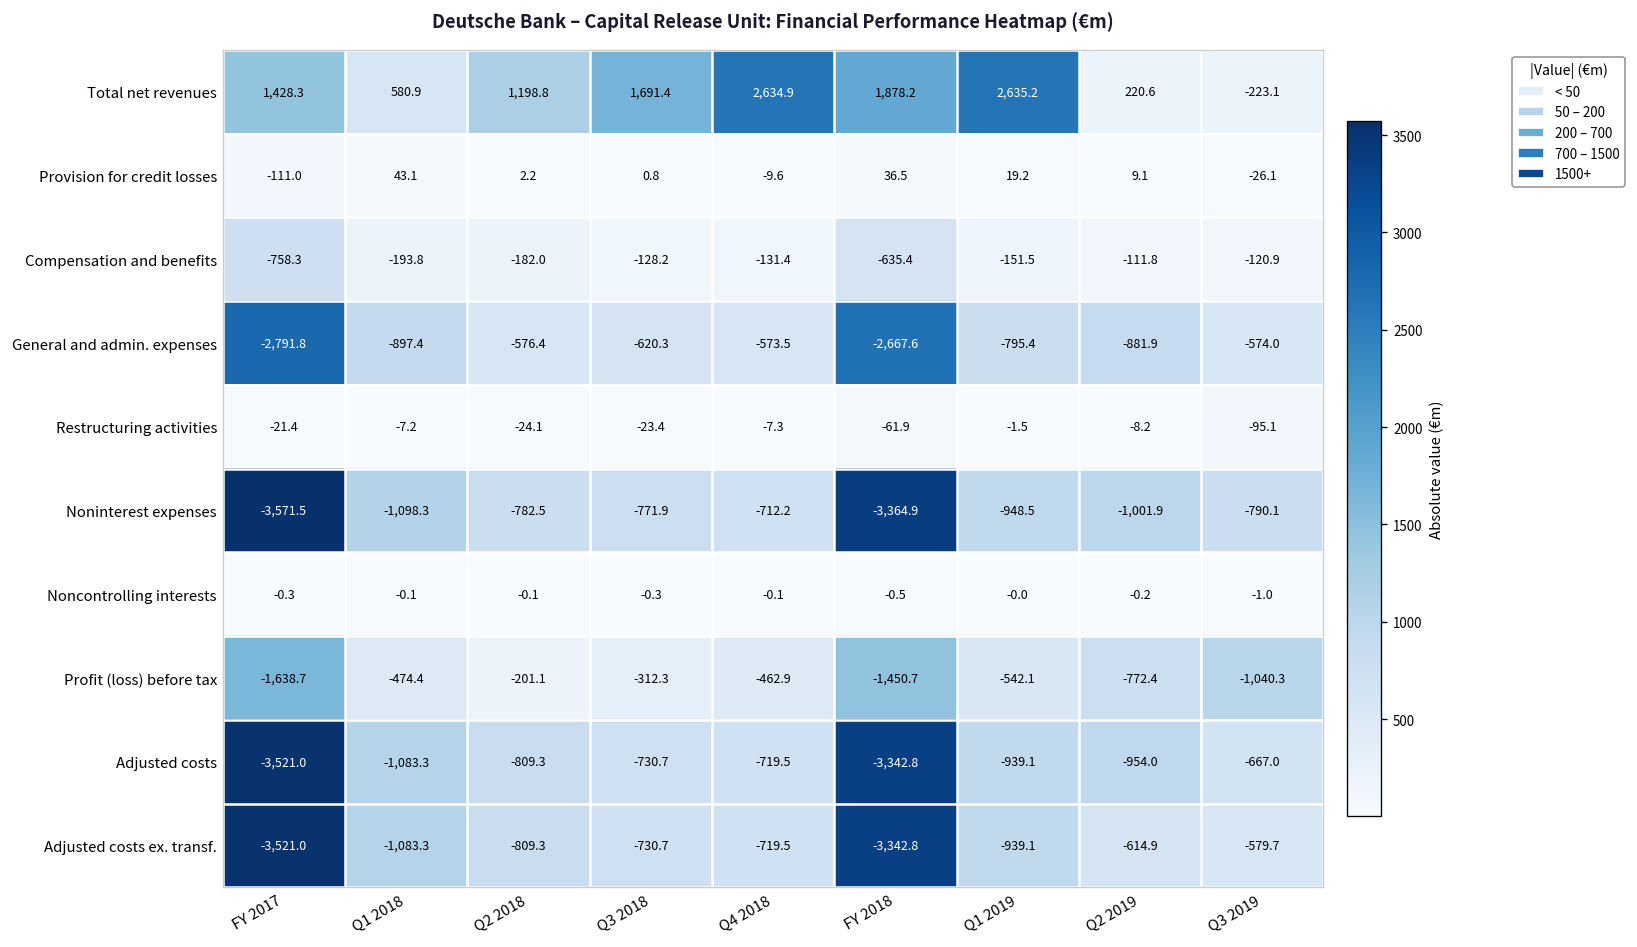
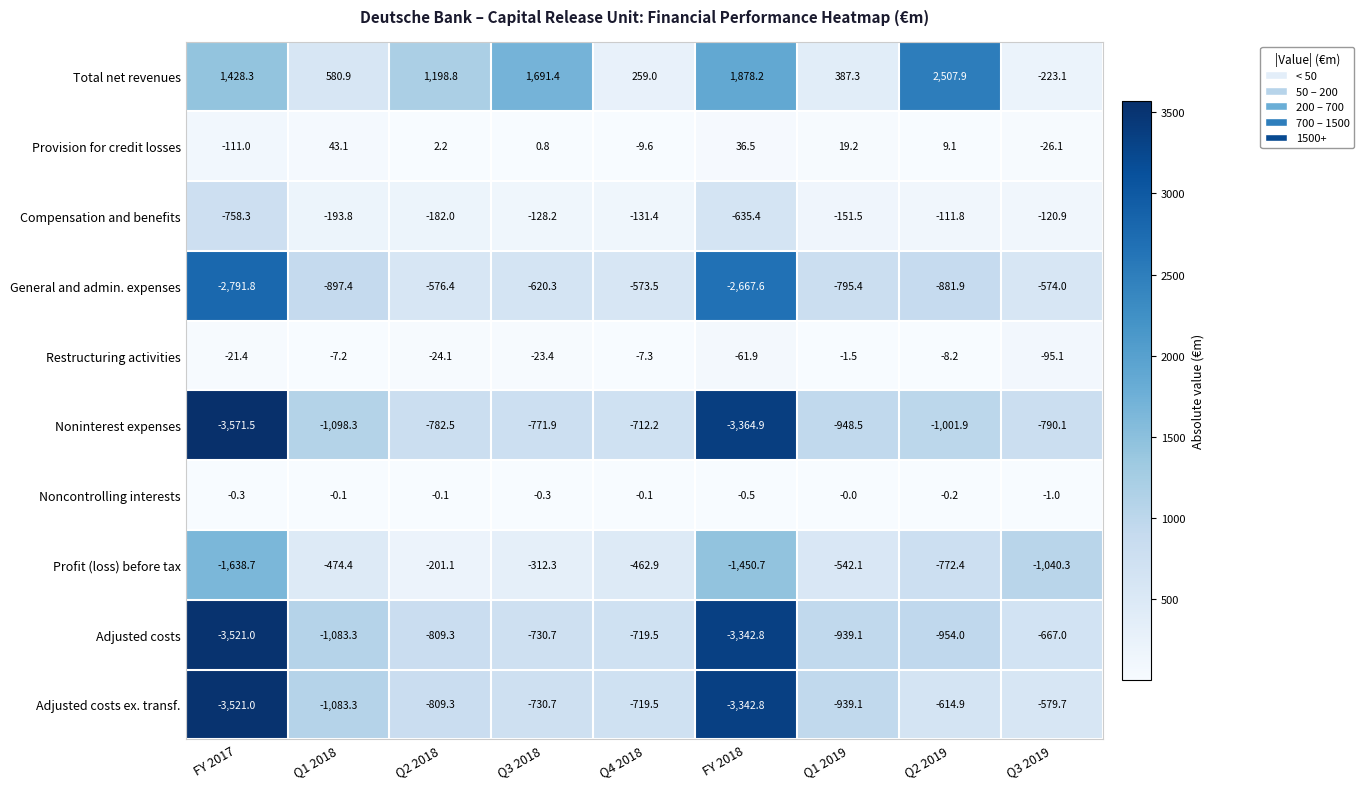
  {
    "Total net revenues": {
      "FY 2017": "1,428.3",
      "Q1 2018": "580.9",
      "Q2 2018": "1,198.8",
      "Q3 2018": "1,691.4",
-     "Q4 2018": "2,634.9",
+     "Q4 2018": "259.0",
      "FY 2018": "1,878.2",
-     "Q1 2019": "2,635.2",
-     "Q2 2019": "220.6",
+     "Q1 2019": "387.3",
+     "Q2 2019": "2,507.9",
      "Q3 2019": "-223.1"
    },
    "Provision for credit losses": {
      "FY 2017": "-111.0",
      "Q1 2018": "43.1",
      "Q2 2018": "2.2",
      "Q3 2018": "0.8",
      "Q4 2018": "-9.6",
      "FY 2018": "36.5",
      "Q1 2019": "19.2",
      "Q2 2019": "9.1",
      "Q3 2019": "-26.1"
    },
    "Compensation and benefits": {
      "FY 2017": "-758.3",
      "Q1 2018": "-193.8",
      "Q2 2018": "-182.0",
      "Q3 2018": "-128.2",
      "Q4 2018": "-131.4",
      "FY 2018": "-635.4",
      "Q1 2019": "-151.5",
      "Q2 2019": "-111.8",
      "Q3 2019": "-120.9"
    },
    "General and admin. expenses": {
      "FY 2017": "-2,791.8",
      "Q1 2018": "-897.4",
      "Q2 2018": "-576.4",
      "Q3 2018": "-620.3",
      "Q4 2018": "-573.5",
      "FY 2018": "-2,667.6",
      "Q1 2019": "-795.4",
      "Q2 2019": "-881.9",
      "Q3 2019": "-574.0"
    },
    "Restructuring activities": {
      "FY 2017": "-21.4",
      "Q1 2018": "-7.2",
      "Q2 2018": "-24.1",
      "Q3 2018": "-23.4",
      "Q4 2018": "-7.3",
      "FY 2018": "-61.9",
      "Q1 2019": "-1.5",
      "Q2 2019": "-8.2",
      "Q3 2019": "-95.1"
    },
    "Noninterest expenses": {
      "FY 2017": "-3,571.5",
      "Q1 2018": "-1,098.3",
      "Q2 2018": "-782.5",
      "Q3 2018": "-771.9",
      "Q4 2018": "-712.2",
      "FY 2018": "-3,364.9",
      "Q1 2019": "-948.5",
      "Q2 2019": "-1,001.9",
      "Q3 2019": "-790.1"
    },
    "Noncontrolling interests": {
      "FY 2017": "-0.3",
      "Q1 2018": "-0.1",
      "Q2 2018": "-0.1",
      "Q3 2018": "-0.3",
      "Q4 2018": "-0.1",
      "FY 2018": "-0.5",
      "Q1 2019": "-0.0",
      "Q2 2019": "-0.2",
      "Q3 2019": "-1.0"
    },
    "Profit (loss) before tax": {
      "FY 2017": "-1,638.7",
      "Q1 2018": "-474.4",
      "Q2 2018": "-201.1",
      "Q3 2018": "-312.3",
      "Q4 2018": "-462.9",
      "FY 2018": "-1,450.7",
      "Q1 2019": "-542.1",
      "Q2 2019": "-772.4",
      "Q3 2019": "-1,040.3"
    },
    "Adjusted costs": {
      "FY 2017": "-3,521.0",
      "Q1 2018": "-1,083.3",
      "Q2 2018": "-809.3",
      "Q3 2018": "-730.7",
      "Q4 2018": "-719.5",
      "FY 2018": "-3,342.8",
      "Q1 2019": "-939.1",
      "Q2 2019": "-954.0",
      "Q3 2019": "-667.0"
    },
    "Adjusted costs ex. transf.": {
      "FY 2017": "-3,521.0",
      "Q1 2018": "-1,083.3",
      "Q2 2018": "-809.3",
      "Q3 2018": "-730.7",
      "Q4 2018": "-719.5",
      "FY 2018": "-3,342.8",
      "Q1 2019": "-939.1",
      "Q2 2019": "-614.9",
      "Q3 2019": "-579.7"
    }
  }
